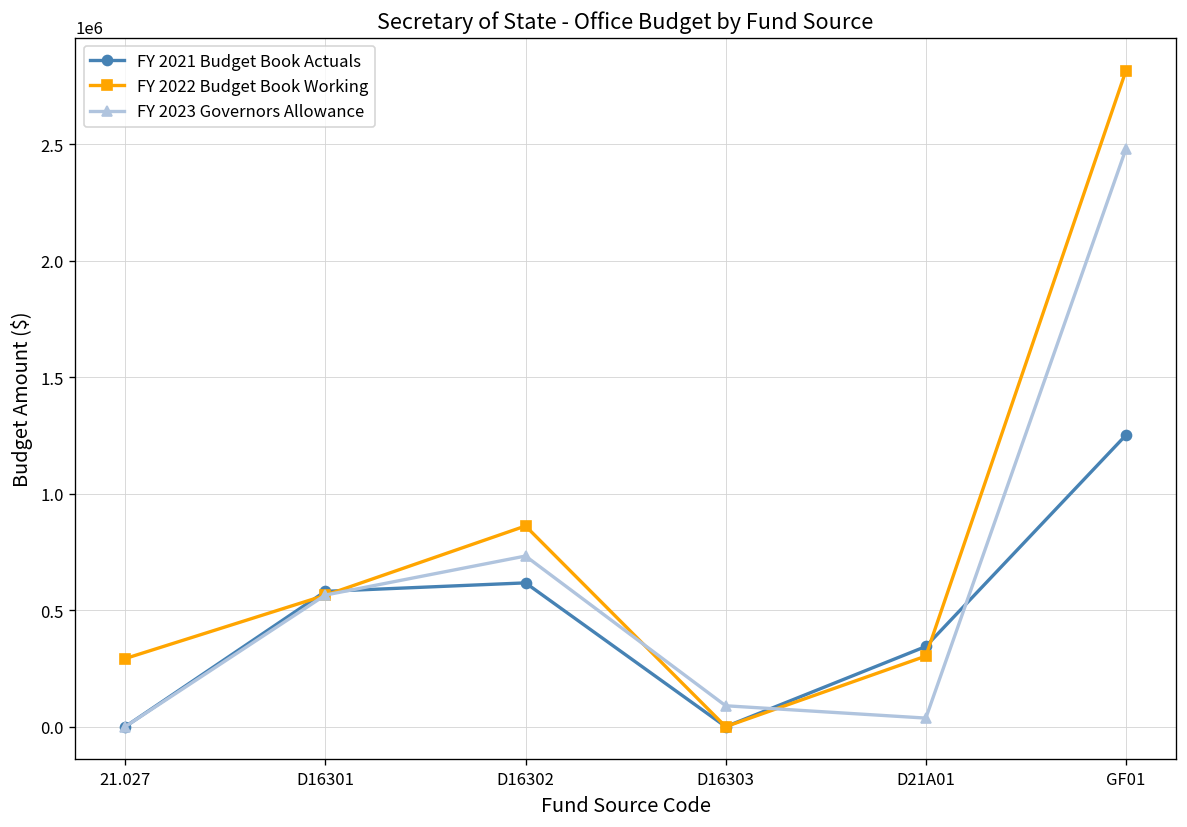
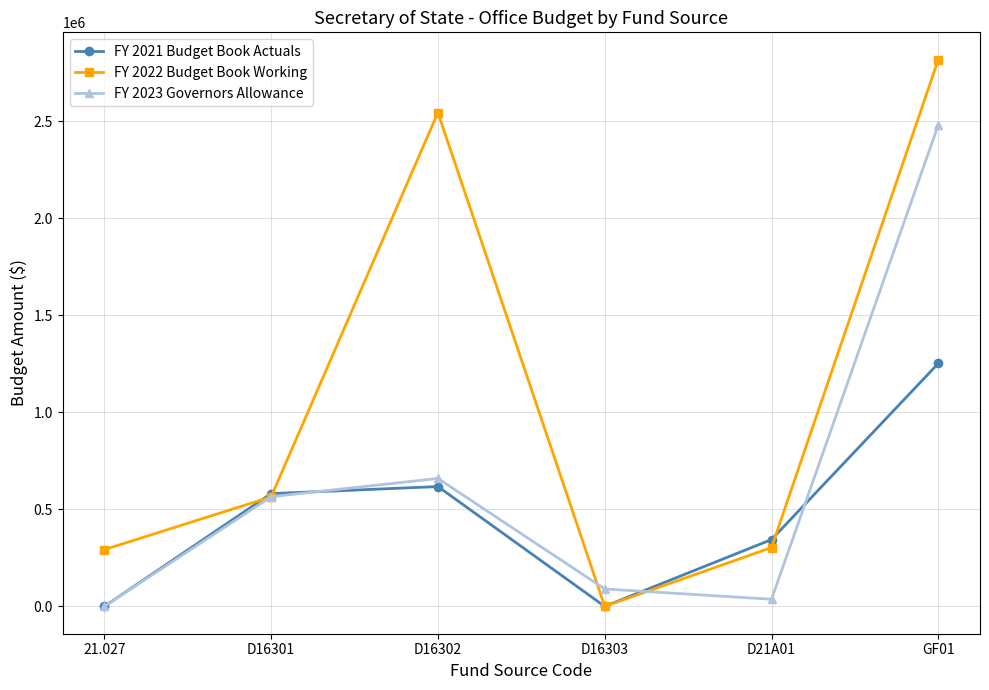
  {
    "FY 2021 Budget Book Actuals": {
      "D16301": 580000,
      "D16302": 620000,
      "D21A01": 340000,
      "GF01": 1250000
    },
    "FY 2022 Budget Book Working": {
      "21.027": 290000,
-     "D16302": 860000,
+     "D16302": 2540000,
      "D21A01": 300000,
      "GF01": 2820000
    },
    "FY 2023 Governors Allowance": {
-     "D16302": 730000,
+     "D16302": 660000,
      "D16303": 90000,
      "D21A01": 40000,
      "GF01": 2480000
    }
  }
